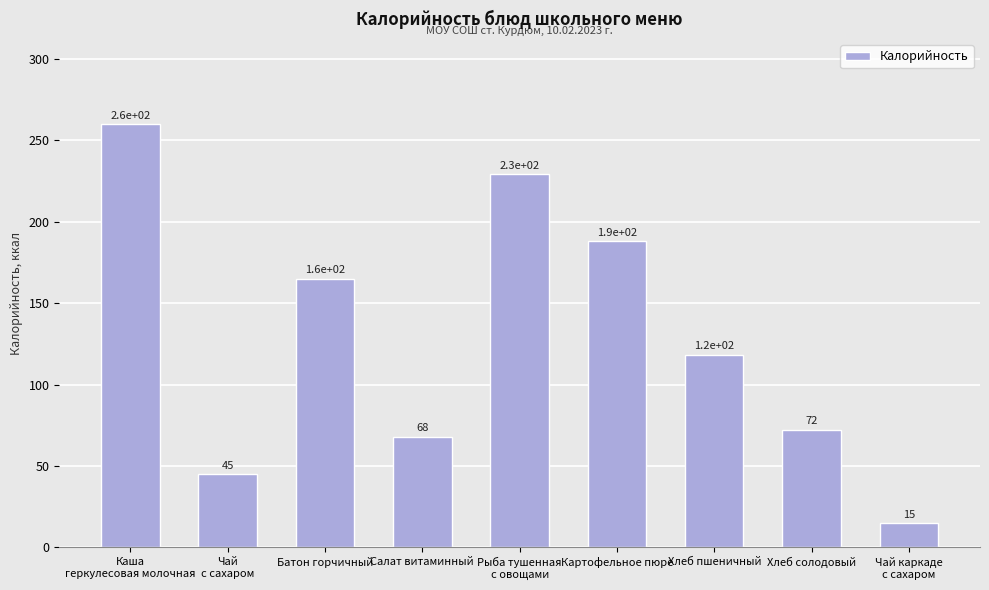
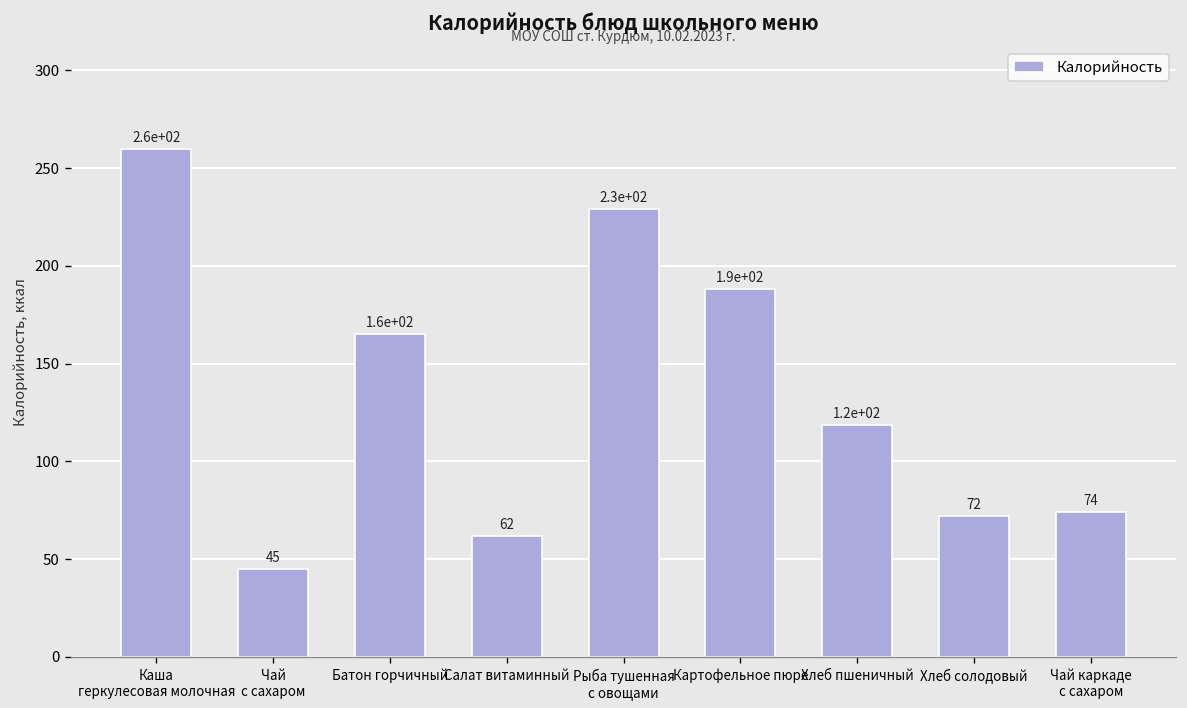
  {
    "Каша геркулесовая молочная": "2.6e+02",
    "Чай с сахаром": "45",
-   "Салат витаминный": "68",
+   "Салат витаминный": "62",
    "Хлеб солодовый": "72",
-   "Чай каркаде с сахаром": "15"
+   "Чай каркаде с сахаром": "74"
  }
